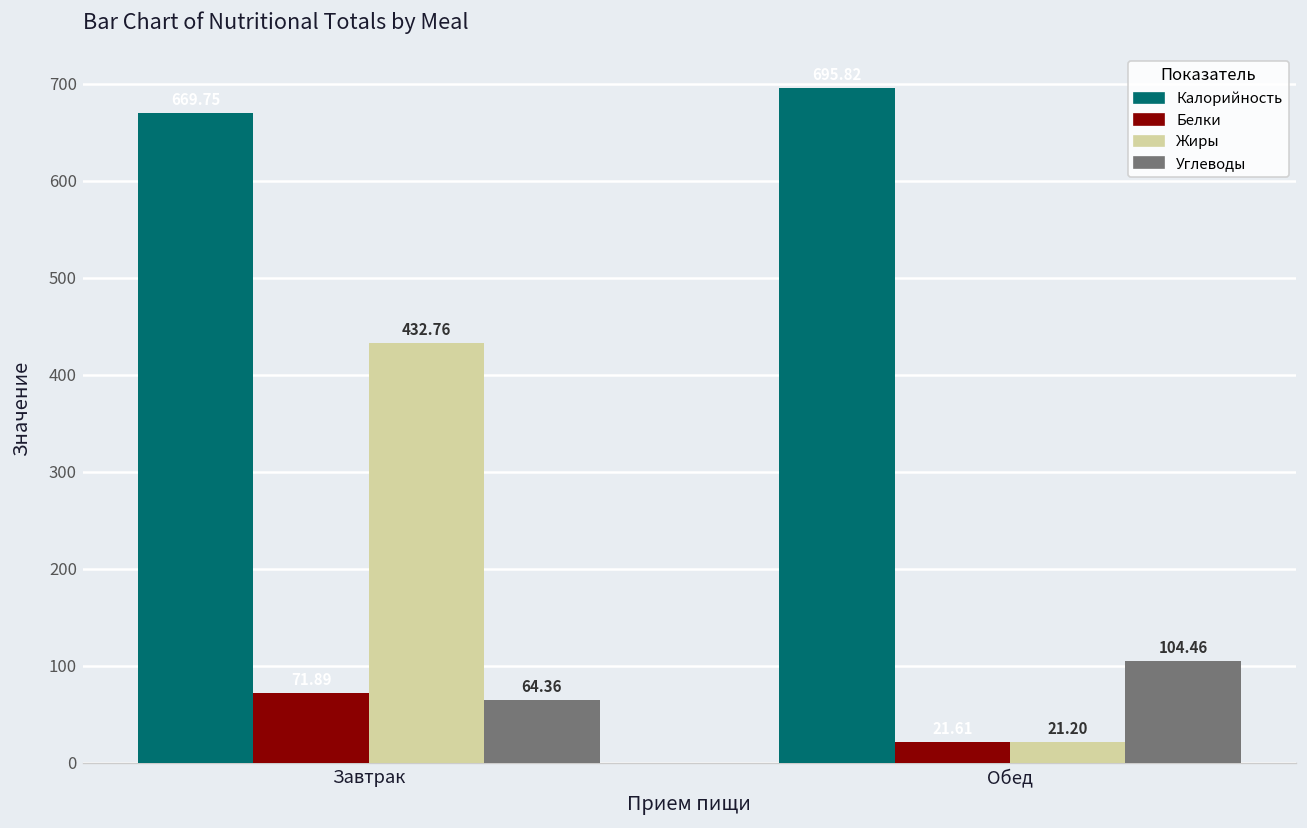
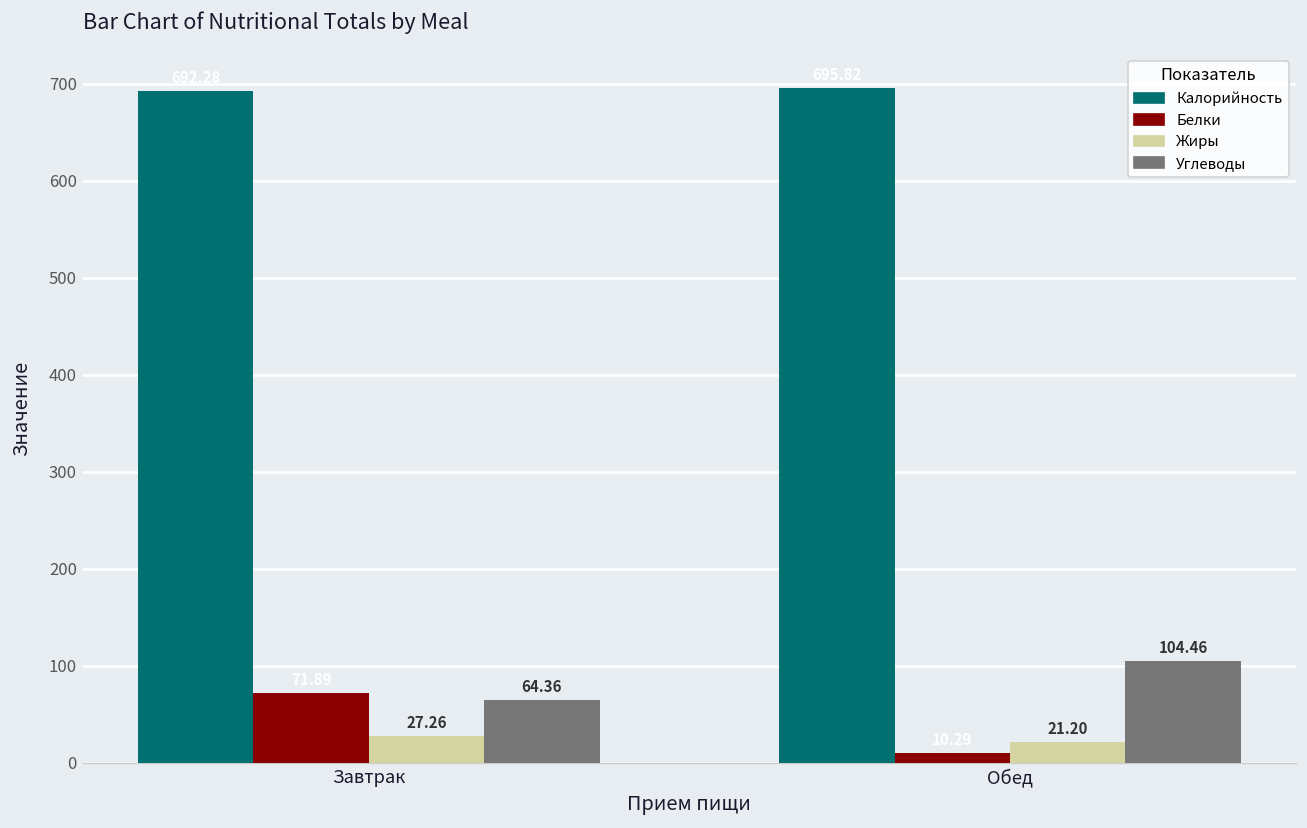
  {
    "Калорийность": {
-     "Завтрак": 670,
+     "Завтрак": 690,
      "Обед": 700
    },
    "Белки": {
      "Завтрак": 70,
-     "Обед": 20
+     "Обед": 10
    },
    "Жиры": {
-     "Завтрак": 432.76,
+     "Завтрак": 27.26,
      "Обед": 21.20
    },
    "Углеводы": {
      "Завтрак": 64.36,
      "Обед": 104.46
    }
  }
